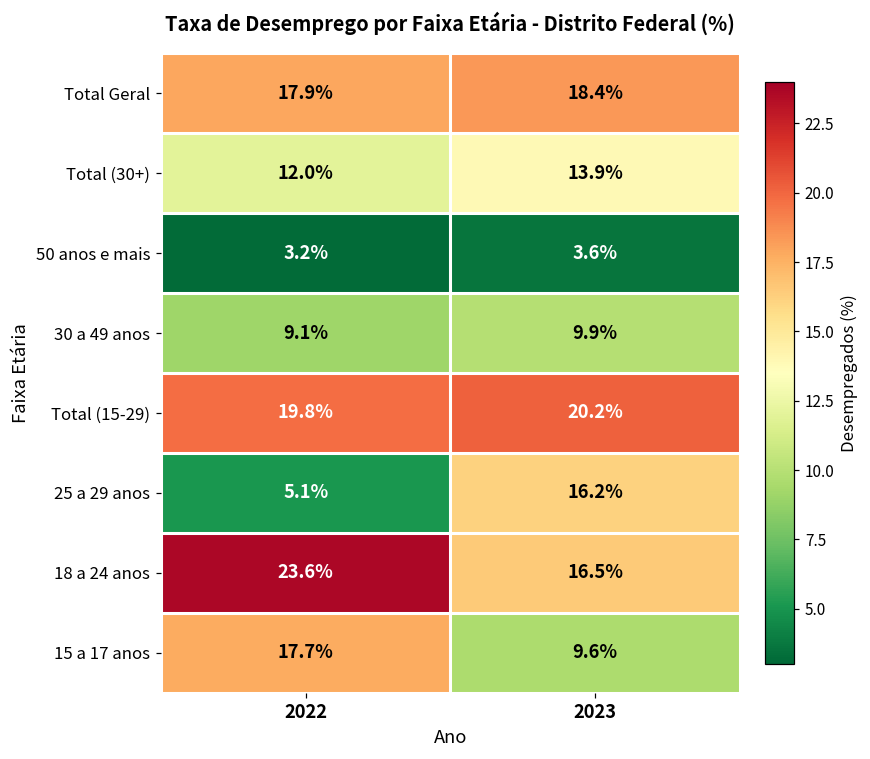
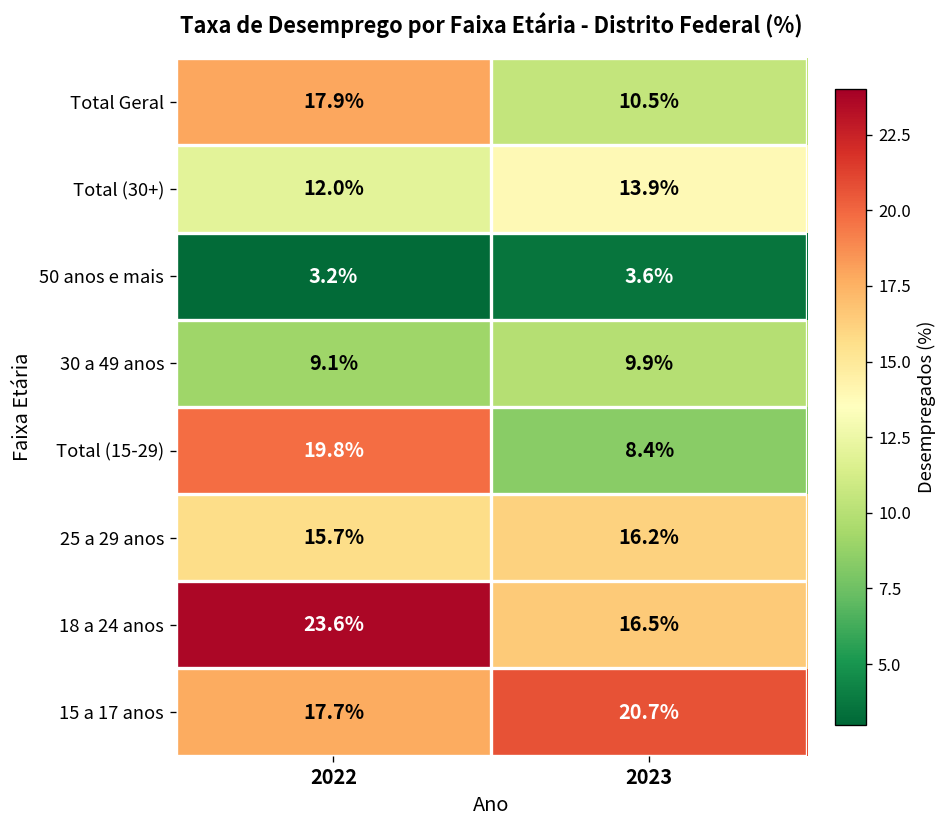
  {
    "Total Geral": {
      "2022": "17.9%",
-     "2023": "18.4%"
+     "2023": "10.5%"
    },
    "Total (30+)": {
      "2022": "12.0%",
      "2023": "13.9%"
    },
    "50 anos e mais": {
      "2022": "3.2%",
      "2023": "3.6%"
    },
    "30 a 49 anos": {
      "2022": "9.1%",
      "2023": "9.9%"
    },
    "Total (15-29)": {
      "2022": "19.8%",
-     "2023": "20.2%"
+     "2023": "8.4%"
    },
    "25 a 29 anos": {
-     "2022": "5.1%",
+     "2022": "15.7%",
      "2023": "16.2%"
    },
    "18 a 24 anos": {
      "2022": "23.6%",
      "2023": "16.5%"
    },
    "15 a 17 anos": {
      "2022": "17.7%",
-     "2023": "9.6%"
+     "2023": "20.7%"
    }
  }
